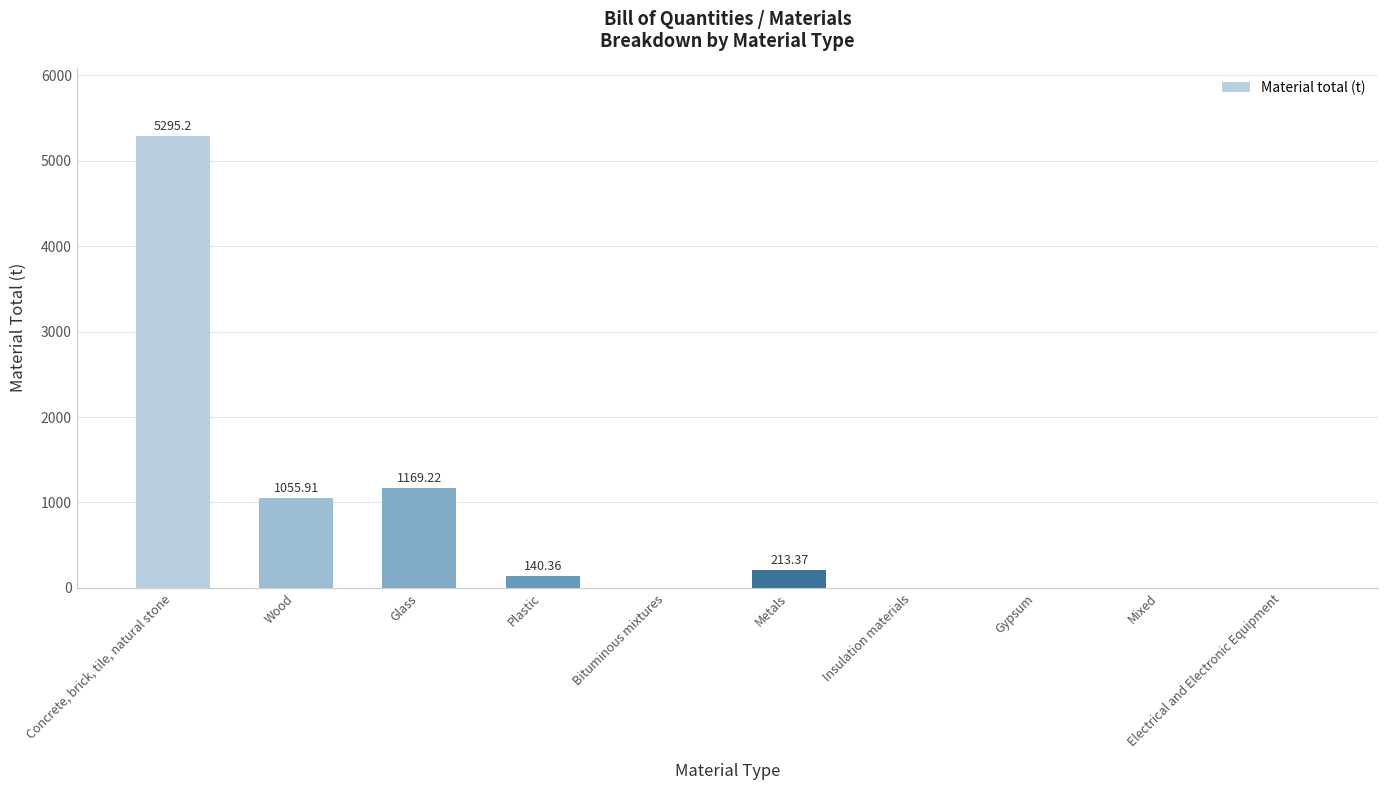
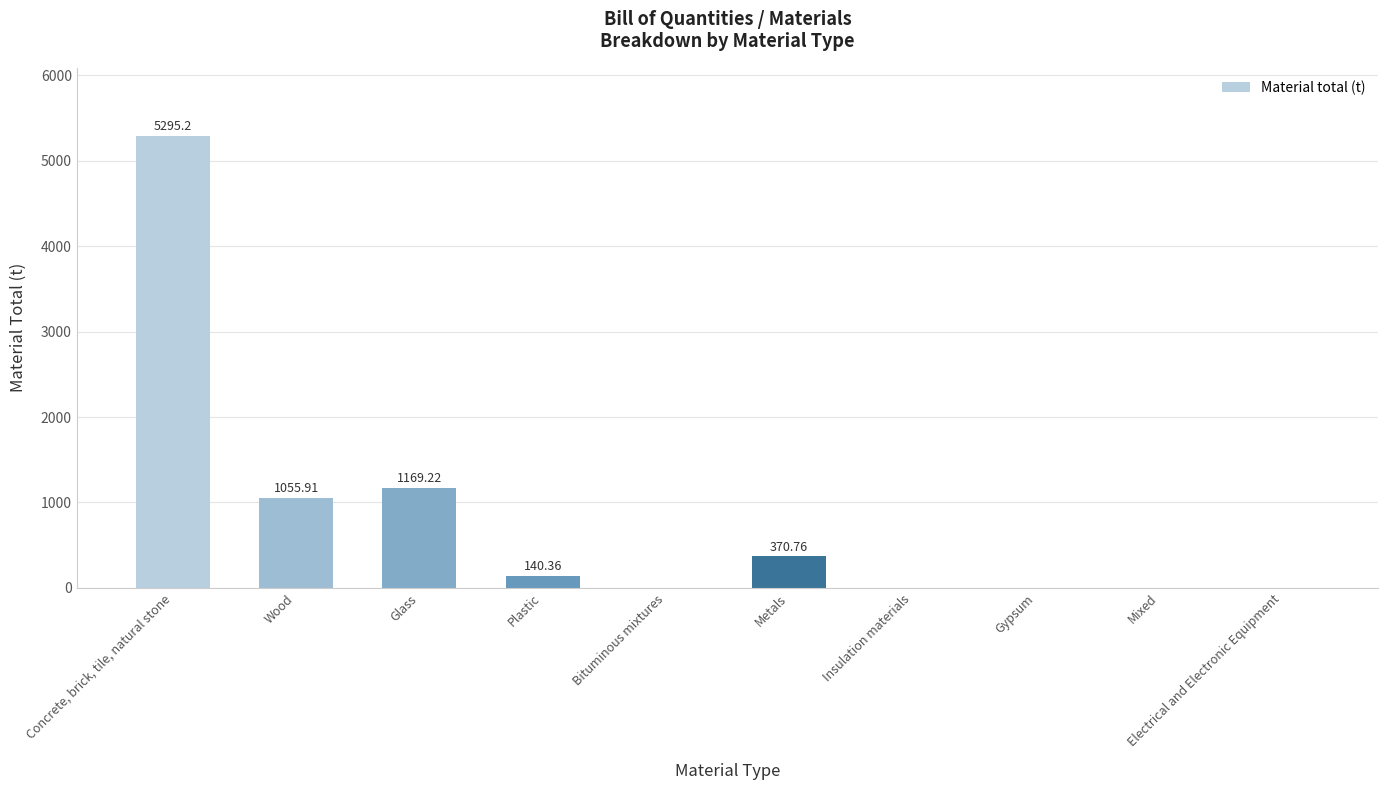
  {
    "Concrete, brick, tile, natural stone": 5295.2,
    "Wood": 1055.91,
    "Glass": 1169.22,
    "Plastic": 140.36,
-   "Metals": 213.37
+   "Metals": 370.76
  }
